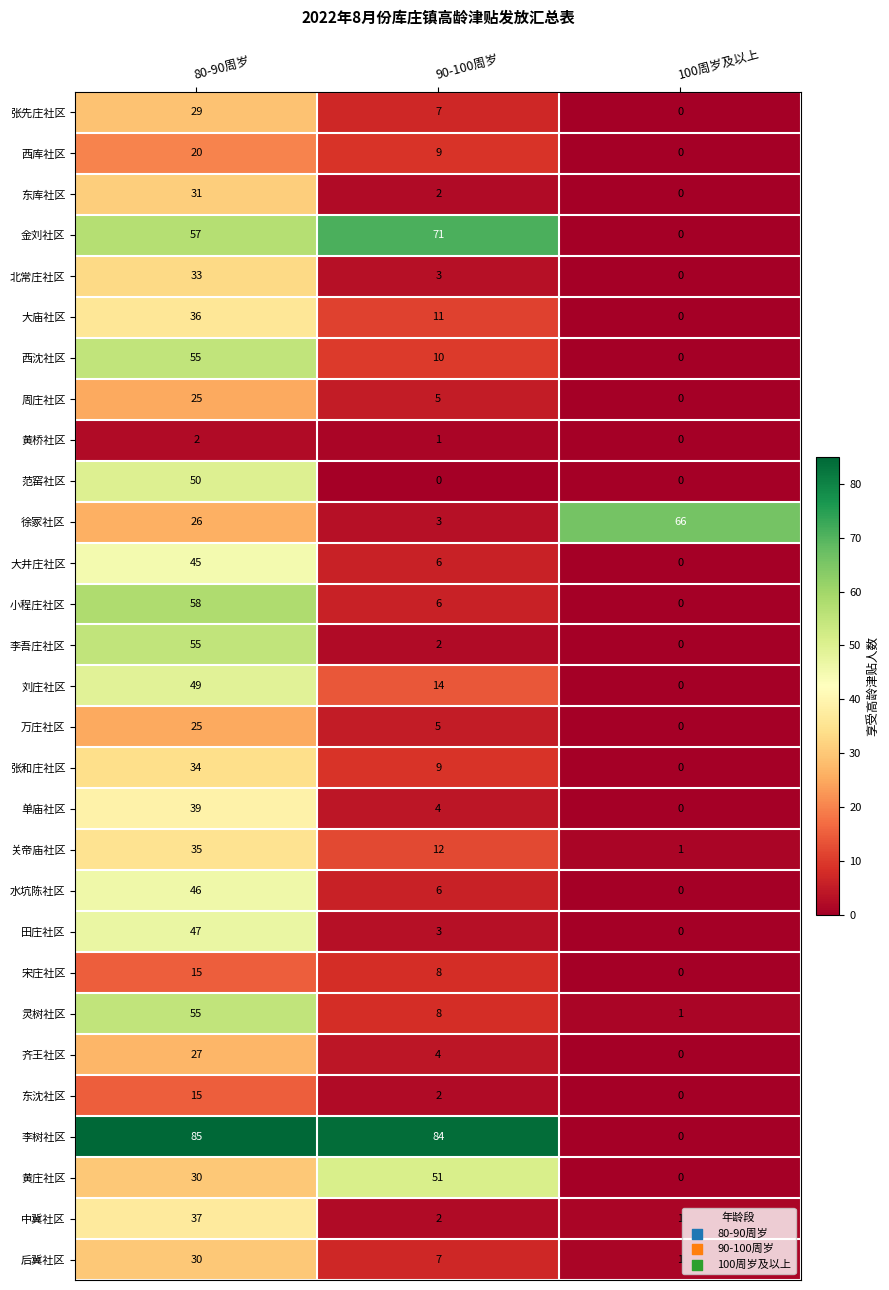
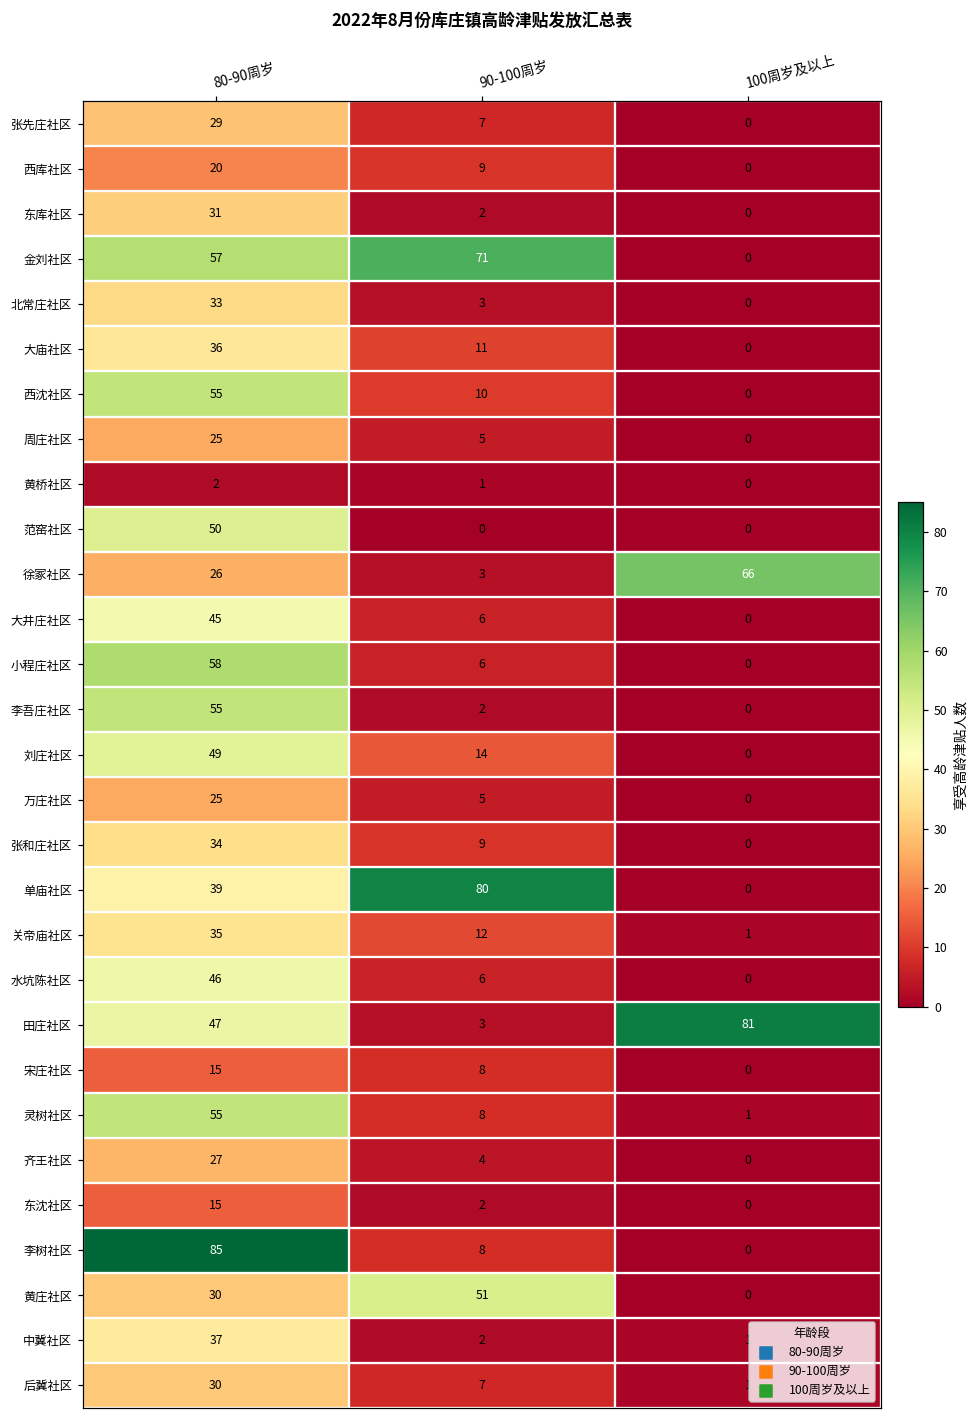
  {
    "张先庄社区": {
      "80-90周岁": 29,
      "90-100周岁": 7,
      "100周岁及以上": 0
    },
    "西库社区": {
      "80-90周岁": 20,
      "90-100周岁": 9,
      "100周岁及以上": 0
    },
    "东库社区": {
      "80-90周岁": 31,
      "90-100周岁": 2,
      "100周岁及以上": 0
    },
    "金刘社区": {
      "80-90周岁": 57,
      "90-100周岁": 71,
      "100周岁及以上": 0
    },
    "北常庄社区": {
      "80-90周岁": 33,
      "90-100周岁": 3,
      "100周岁及以上": 0
    },
    "大庙社区": {
      "80-90周岁": 36,
      "90-100周岁": 11,
      "100周岁及以上": 0
    },
    "西沈社区": {
      "80-90周岁": 55,
      "90-100周岁": 10,
      "100周岁及以上": 0
    },
    "周庄社区": {
      "80-90周岁": 25,
      "90-100周岁": 5,
      "100周岁及以上": 0
    },
    "黄桥社区": {
      "80-90周岁": 2,
      "90-100周岁": 1,
      "100周岁及以上": 0
    },
    "范窑社区": {
      "80-90周岁": 50,
      "90-100周岁": 0,
      "100周岁及以上": 0
    },
    "徐冢社区": {
      "80-90周岁": 26,
      "90-100周岁": 3,
      "100周岁及以上": 66
    },
    "大井庄社区": {
      "80-90周岁": 45,
      "90-100周岁": 6,
      "100周岁及以上": 0
    },
    "小程庄社区": {
      "80-90周岁": 58,
      "90-100周岁": 6,
      "100周岁及以上": 0
    },
    "李吾庄社区": {
      "80-90周岁": 55,
      "90-100周岁": 2,
      "100周岁及以上": 0
    },
    "刘庄社区": {
      "80-90周岁": 49,
      "90-100周岁": 14,
      "100周岁及以上": 0
    },
    "万庄社区": {
      "80-90周岁": 25,
      "90-100周岁": 5,
      "100周岁及以上": 0
    },
    "张和庄社区": {
      "80-90周岁": 34,
      "90-100周岁": 9,
      "100周岁及以上": 0
    },
    "单庙社区": {
      "80-90周岁": 39,
-     "90-100周岁": 4,
+     "90-100周岁": 80,
      "100周岁及以上": 0
    },
    "关帝庙社区": {
      "80-90周岁": 35,
      "90-100周岁": 12,
      "100周岁及以上": 1
    },
    "水坑陈社区": {
      "80-90周岁": 46,
      "90-100周岁": 6,
      "100周岁及以上": 0
    },
    "田庄社区": {
      "80-90周岁": 47,
      "90-100周岁": 3,
-     "100周岁及以上": 0
+     "100周岁及以上": 81
    },
    "宋庄社区": {
      "80-90周岁": 15,
      "90-100周岁": 8,
      "100周岁及以上": 0
    },
    "灵树社区": {
      "80-90周岁": 55,
      "90-100周岁": 8,
      "100周岁及以上": 1
    },
    "齐王社区": {
      "80-90周岁": 27,
      "90-100周岁": 4,
      "100周岁及以上": 0
    },
    "东沈社区": {
      "80-90周岁": 15,
      "90-100周岁": 2,
      "100周岁及以上": 0
    },
    "李树社区": {
      "80-90周岁": 85,
-     "90-100周岁": 84,
+     "90-100周岁": 8,
      "100周岁及以上": 0
    },
    "黄庄社区": {
      "80-90周岁": 30,
      "90-100周岁": 51,
      "100周岁及以上": 0
    },
    "中冀社区": {
      "80-90周岁": 37,
      "90-100周岁": 2
    },
    "后冀社区": {
      "80-90周岁": 30,
      "90-100周岁": 7
    }
  }
